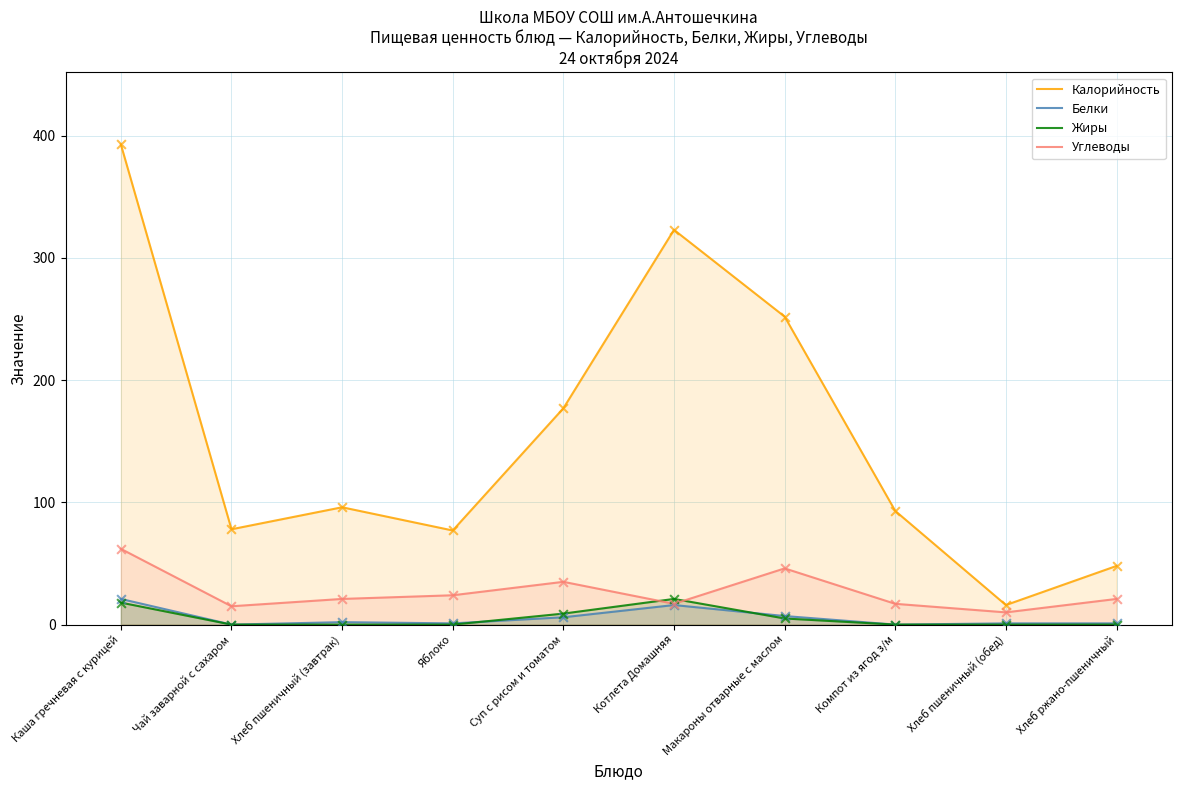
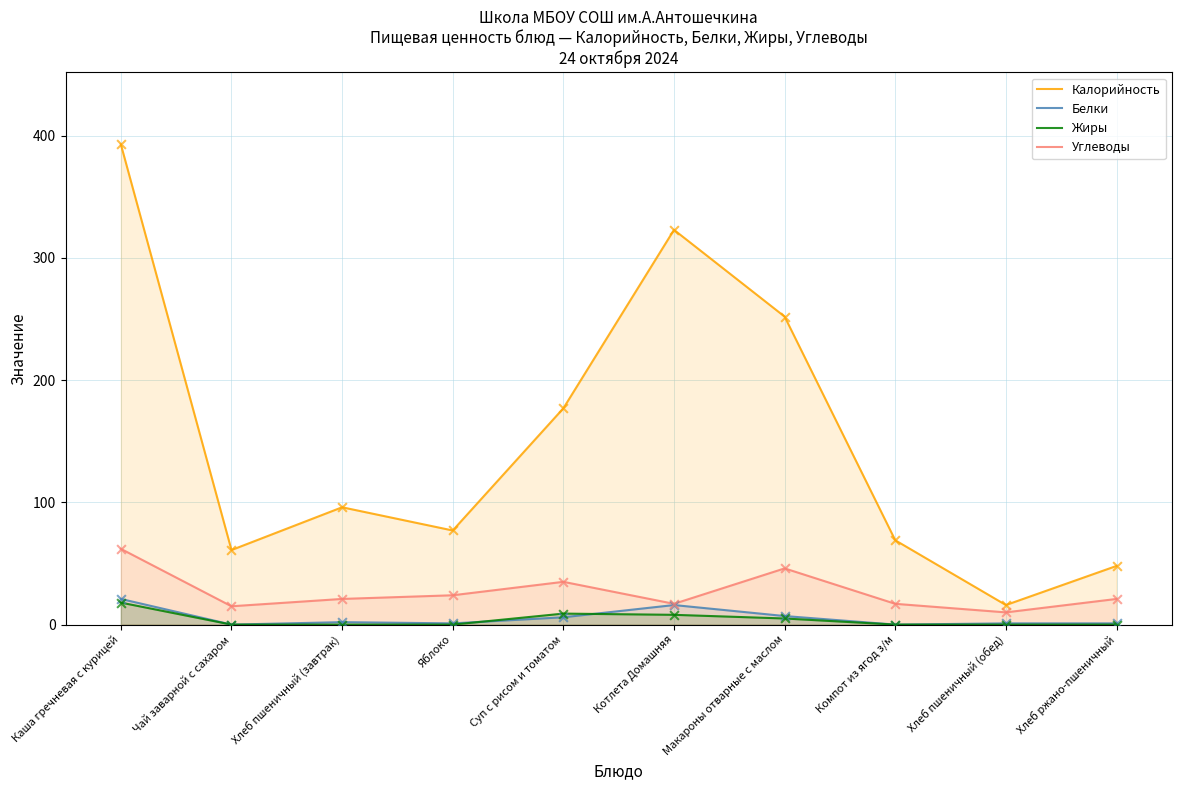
  {
    "Калорийность": {
      "Каша гречневая с курицей": 393,
-     "Чай заварной с сахаром": 78,
+     "Чай заварной с сахаром": 61,
      "Хлеб пшеничный (завтрак)": 96,
      "Яблоко": 77,
      "Суп с рисом и томатом": 177,
      "Котлета Домашняя": 323,
      "Макароны отварные с маслом": 252,
-     "Компот из ягод з/м": 93,
+     "Компот из ягод з/м": 69,
      "Хлеб пшеничный (обед)": 16,
      "Хлеб ржано-пшеничный": 48
    },
    "Белки": {
      "Каша гречневая с курицей": 21,
      "Суп с рисом и томатом": 6
    },
    "Жиры": {
      "Каша гречневая с курицей": 18,
      "Суп с рисом и томатом": 9,
-     "Котлета Домашняя": 21
+     "Котлета Домашняя": 8
    },
    "Углеводы": {
      "Каша гречневая с курицей": 62,
      "Чай заварной с сахаром": 15,
      "Хлеб пшеничный (завтрак)": 21,
      "Яблоко": 24,
      "Суп с рисом и томатом": 35,
      "Макароны отварные с маслом": 46,
      "Компот из ягод з/м": 17,
      "Хлеб пшеничный (обед)": 10,
      "Хлеб ржано-пшеничный": 21
    }
  }
